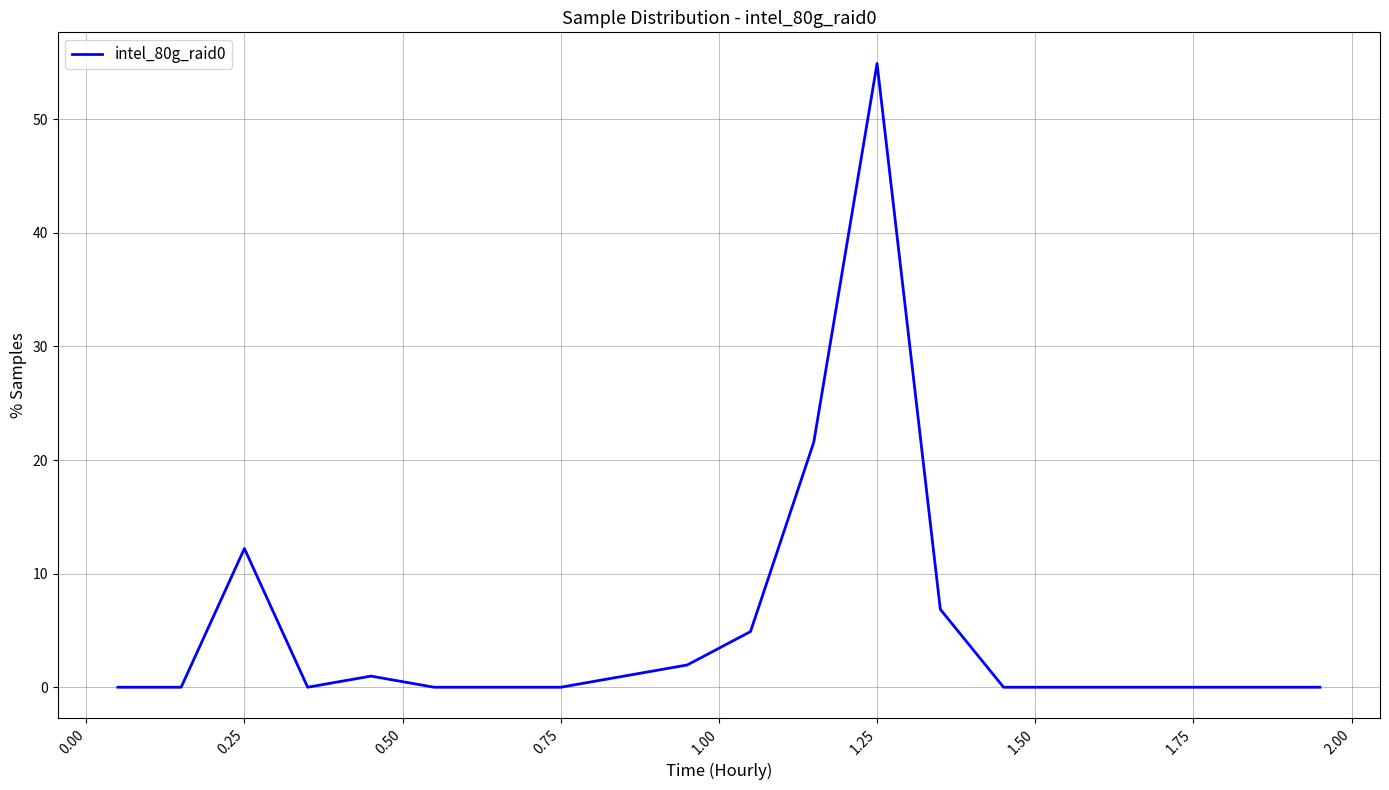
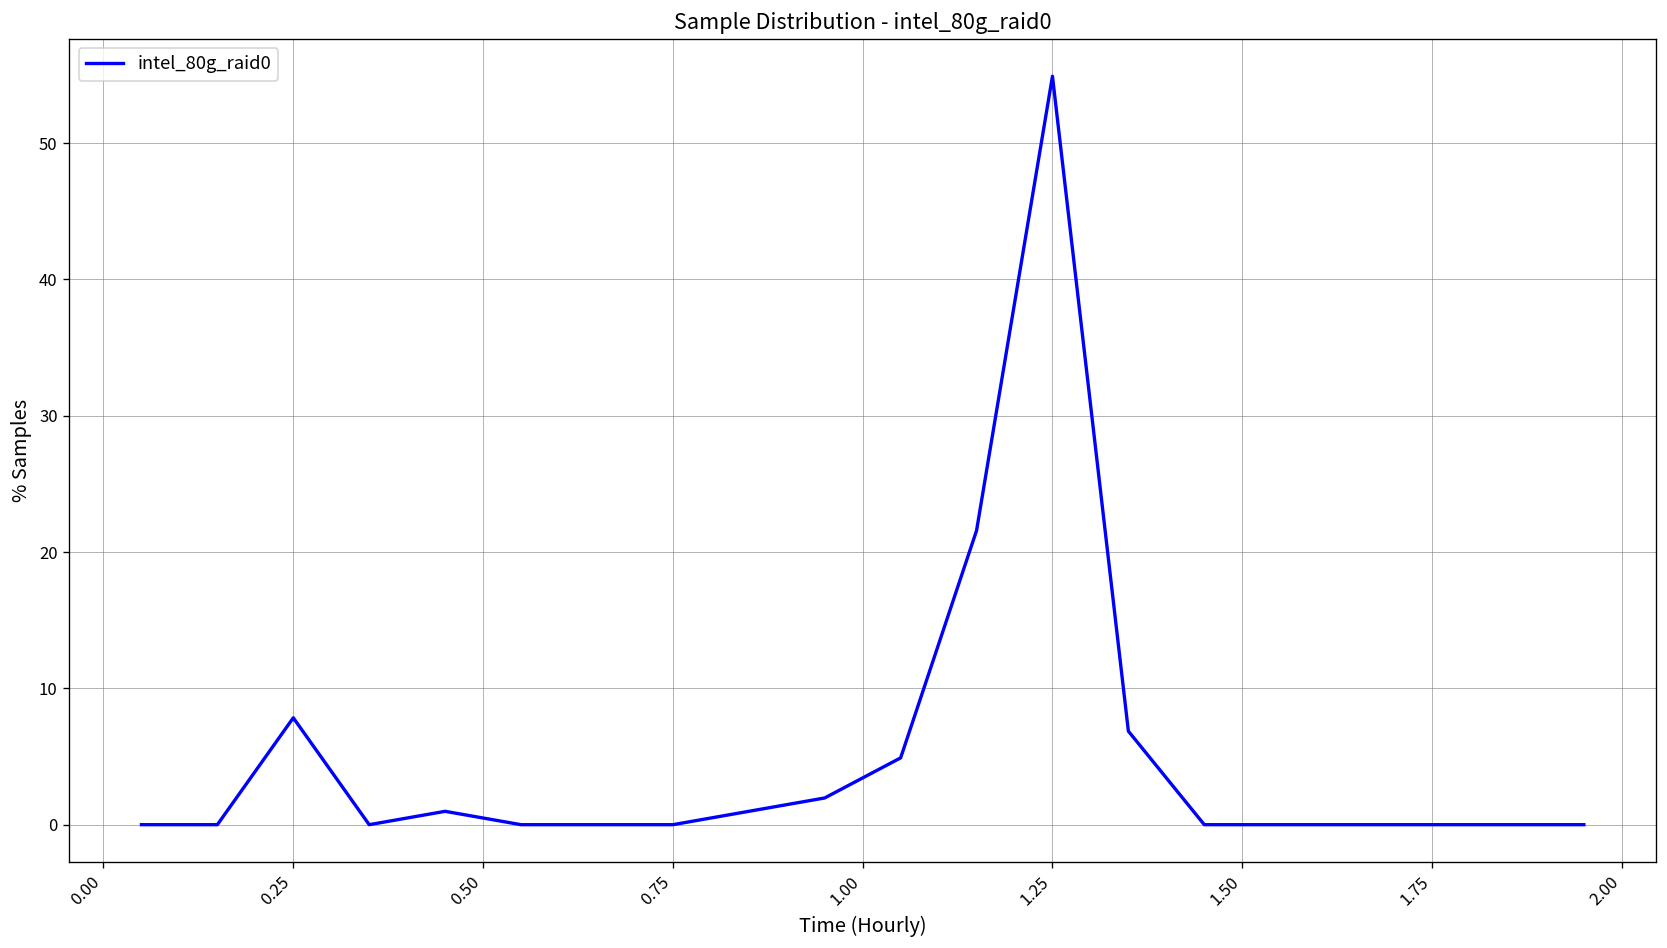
  {
-   "0.25": 12.2,
+   "0.25": 7.8,
    "0.75": 0.0,
    "1.25": 54.9,
    "1.75": 0.0
  }
